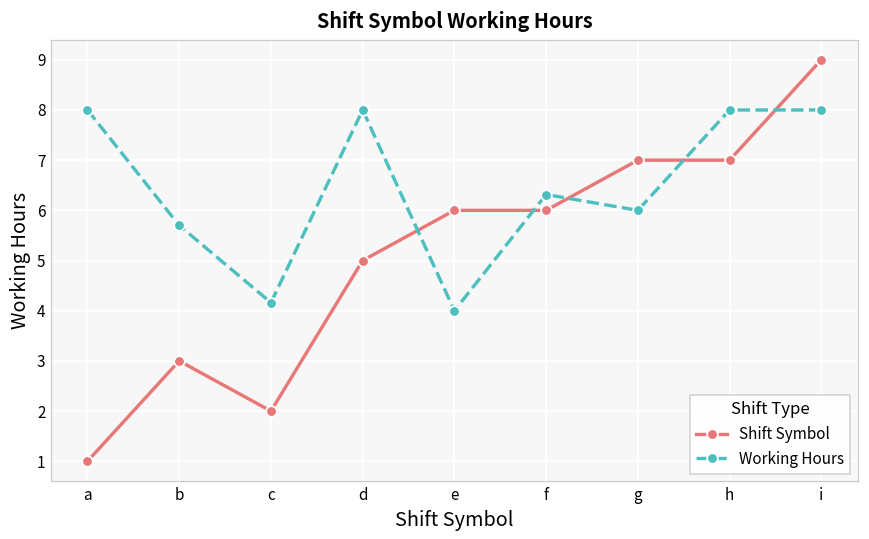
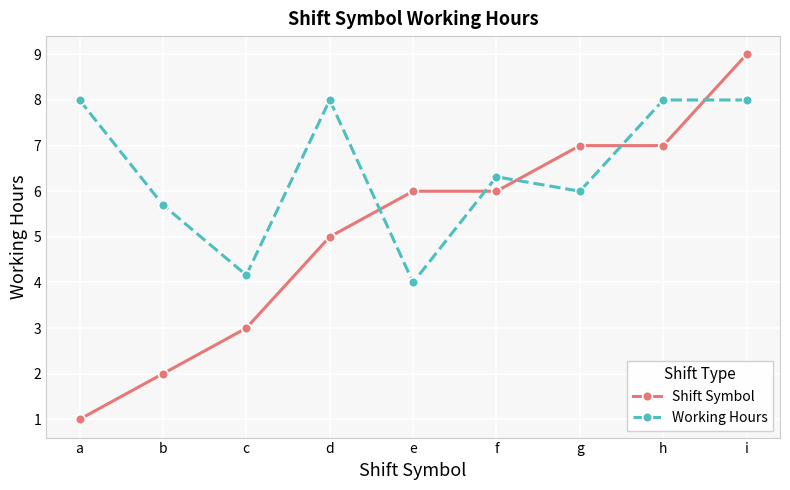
  {
    "Shift Symbol": {
      "a": 1,
-     "b": 3,
-     "c": 2,
+     "b": 2,
+     "c": 3,
      "d": 5,
      "e": 6,
      "f": 6,
      "g": 7,
      "h": 7,
      "i": 9
    },
    "Working Hours": {
      "a": 8,
      "b": 5.7,
      "c": 4.2,
      "d": 8,
      "e": 4,
      "f": 6.3,
      "g": 6,
      "h": 8,
      "i": 8
    }
  }
